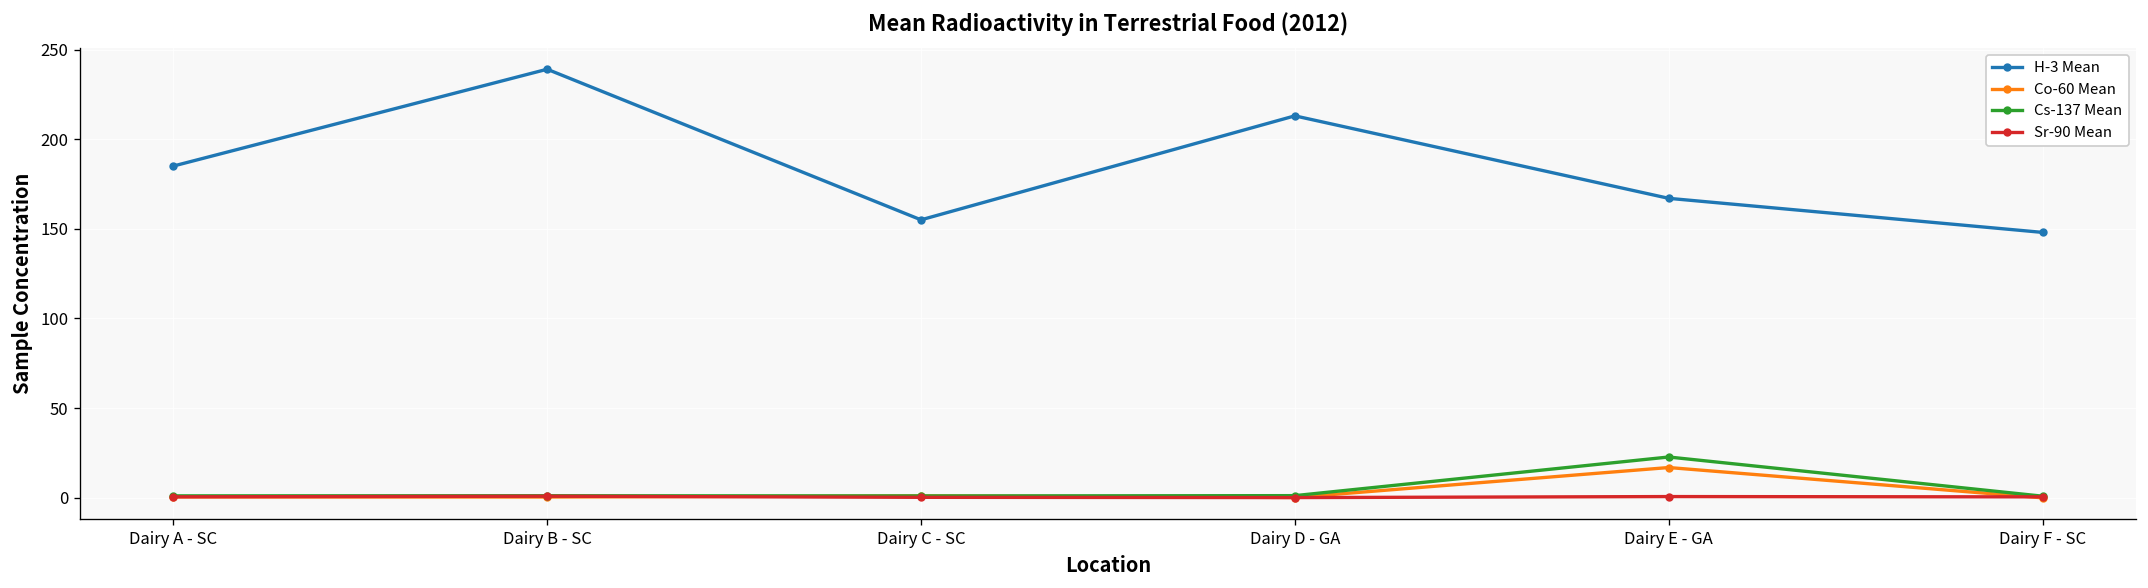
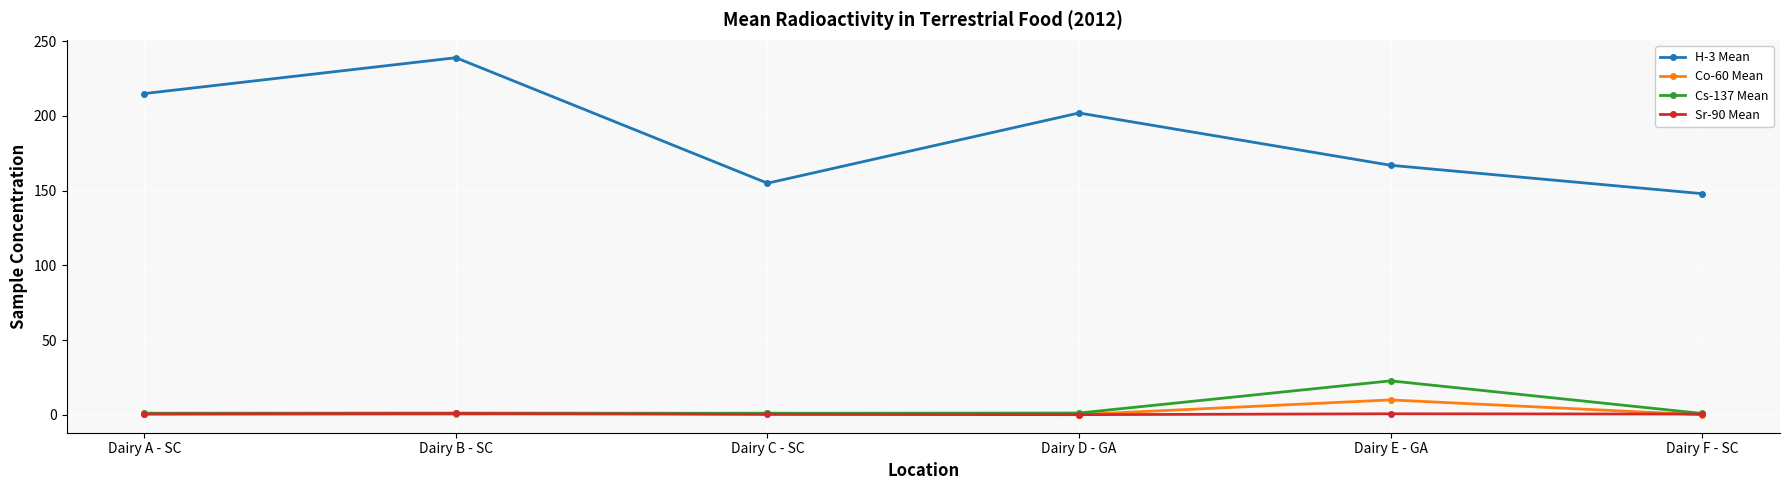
  {
    "H-3 Mean": {
-     "Dairy A - SC": 185,
+     "Dairy A - SC": 215,
      "Dairy B - SC": 239,
      "Dairy C - SC": 155,
-     "Dairy D - GA": 213,
+     "Dairy D - GA": 202,
      "Dairy E - GA": 167,
      "Dairy F - SC": 148
    },
    "Co-60 Mean": {
-     "Dairy E - GA": 17
+     "Dairy E - GA": 10
    },
    "Cs-137 Mean": {
      "Dairy E - GA": 23
    },
    "Sr-90 Mean": {
      "Dairy E - GA": 1
    }
  }
